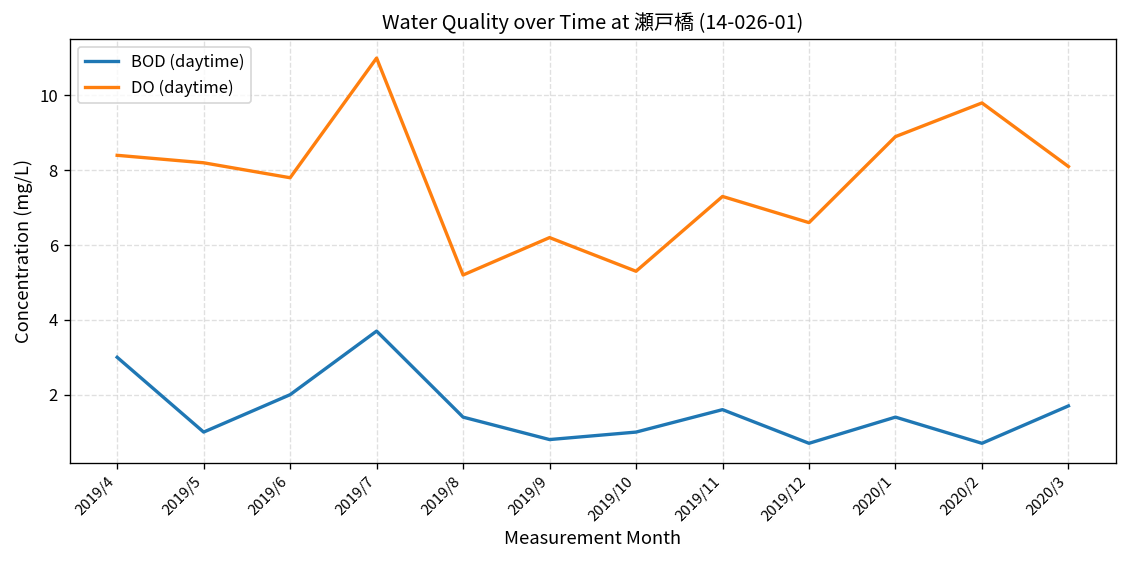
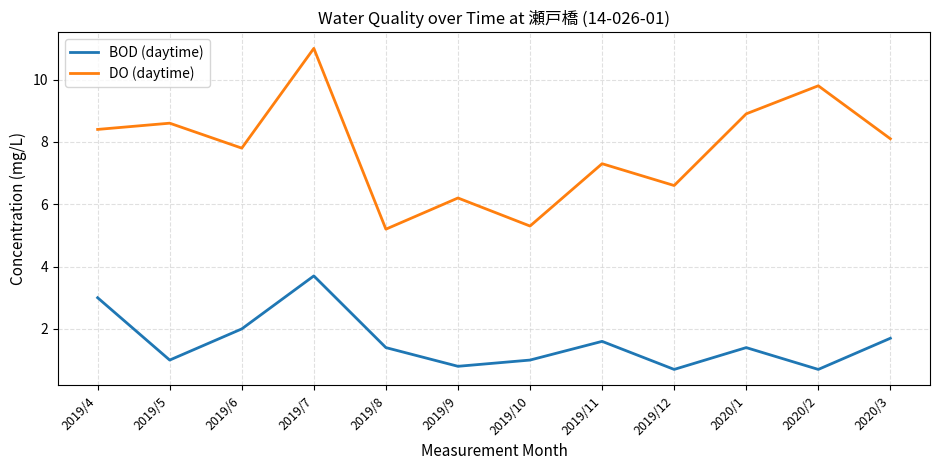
  {
    "BOD (daytime)": {
      "2019/4": 3.0,
      "2019/5": 1.0,
      "2019/6": 2.0,
      "2019/7": 3.7,
      "2019/8": 1.4,
      "2019/9": 0.8,
      "2019/10": 1.0,
      "2019/11": 1.6,
      "2019/12": 0.7,
      "2020/1": 1.4,
      "2020/2": 0.7,
      "2020/3": 1.7
    },
    "DO (daytime)": {
      "2019/4": 8.4,
-     "2019/5": 8.2,
+     "2019/5": 8.6,
      "2019/6": 7.8,
      "2019/7": 11.0,
      "2019/8": 5.2,
      "2019/9": 6.2,
      "2019/10": 5.3,
      "2019/11": 7.3,
      "2019/12": 6.6,
      "2020/1": 8.9,
      "2020/2": 9.8,
      "2020/3": 8.1
    }
  }
